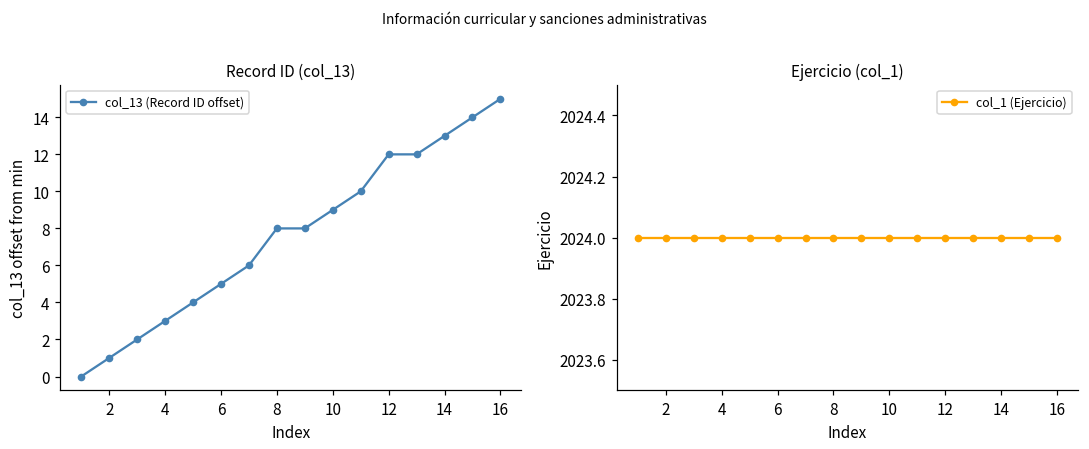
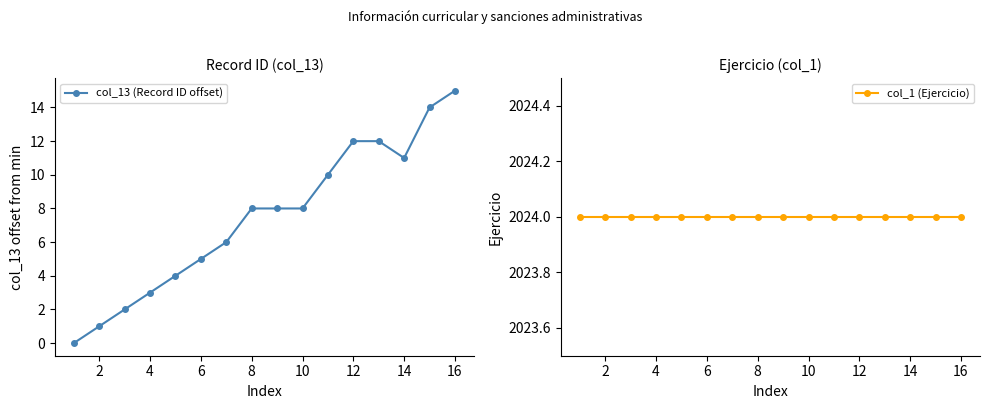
  {
    "Record ID (col_13)": {
      "2": 1.0,
      "4": 3.0,
      "6": 5.0,
      "8": 8.0,
-     "10": 9.0,
+     "10": 8.0,
      "12": 12.0,
-     "14": 13.0,
+     "14": 11.0,
      "16": 15.0
    },
    "Ejercicio (col_1)": {
      "2": 2024.00,
      "4": 2024.00,
      "6": 2024.00,
      "8": 2024.00,
      "10": 2024.00,
      "12": 2024.00,
      "14": 2024.00,
      "16": 2024.00
    }
  }
